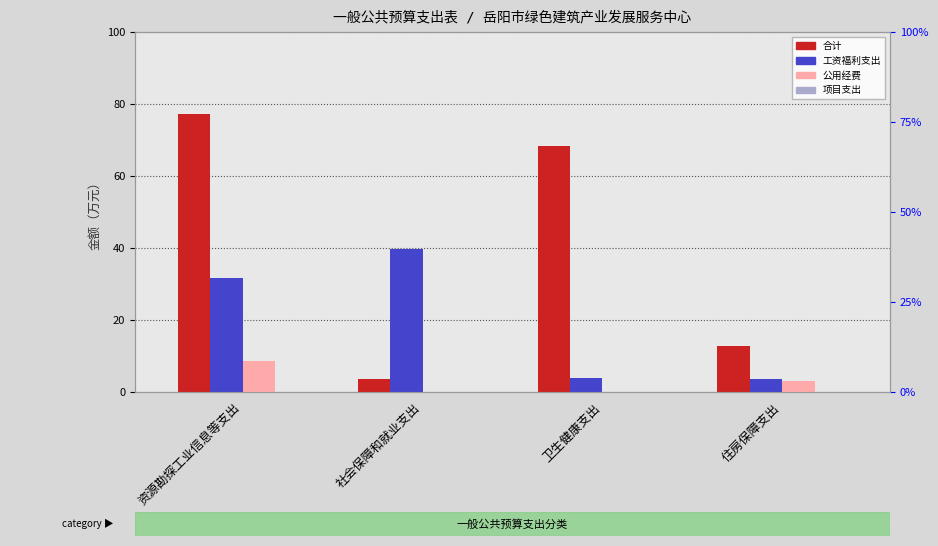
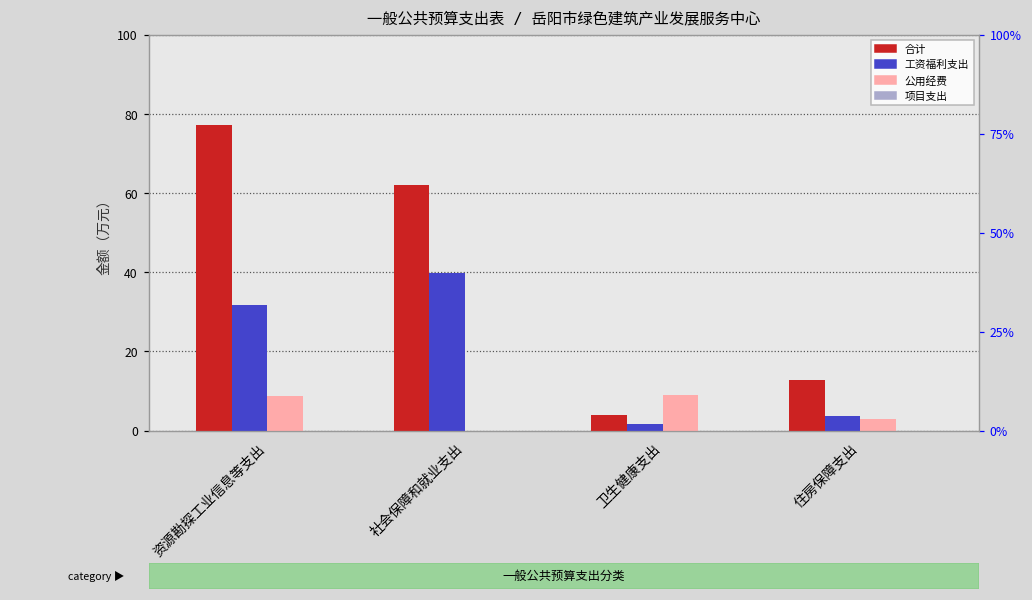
  {
    "合计": {
      "资源勘探工业信息等支出": 77,
-     "社会保障和就业支出": 4,
-     "卫生健康支出": 68,
+     "社会保障和就业支出": 62,
+     "卫生健康支出": 4,
      "住房保障支出": 13
    },
    "工资福利支出": {
      "资源勘探工业信息等支出": 32,
      "社会保障和就业支出": 40,
-     "卫生健康支出": 4,
+     "卫生健康支出": 2,
      "住房保障支出": 4
    },
    "公用经费": {
      "资源勘探工业信息等支出": 9,
      "社会保障和就业支出": 0,
-     "卫生健康支出": 0,
+     "卫生健康支出": 9,
      "住房保障支出": 3
    },
    "项目支出": {
      "资源勘探工业信息等支出": 0,
      "社会保障和就业支出": 0,
      "卫生健康支出": 0,
      "住房保障支出": 0
    }
  }
